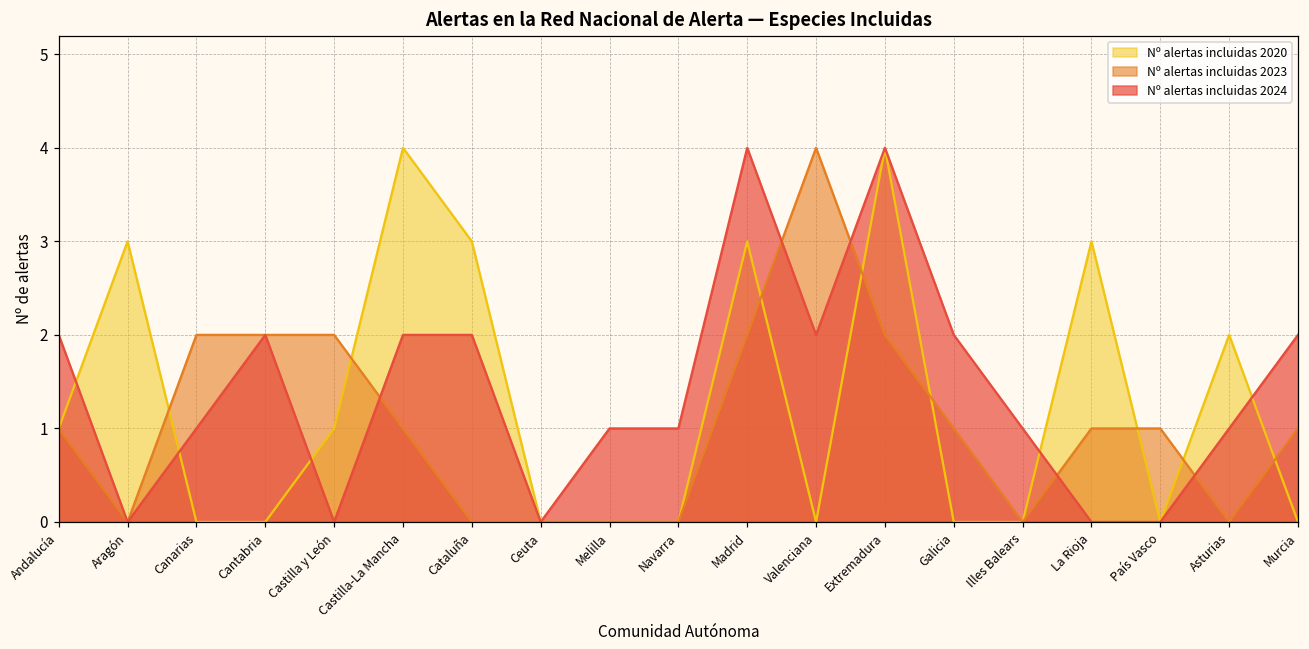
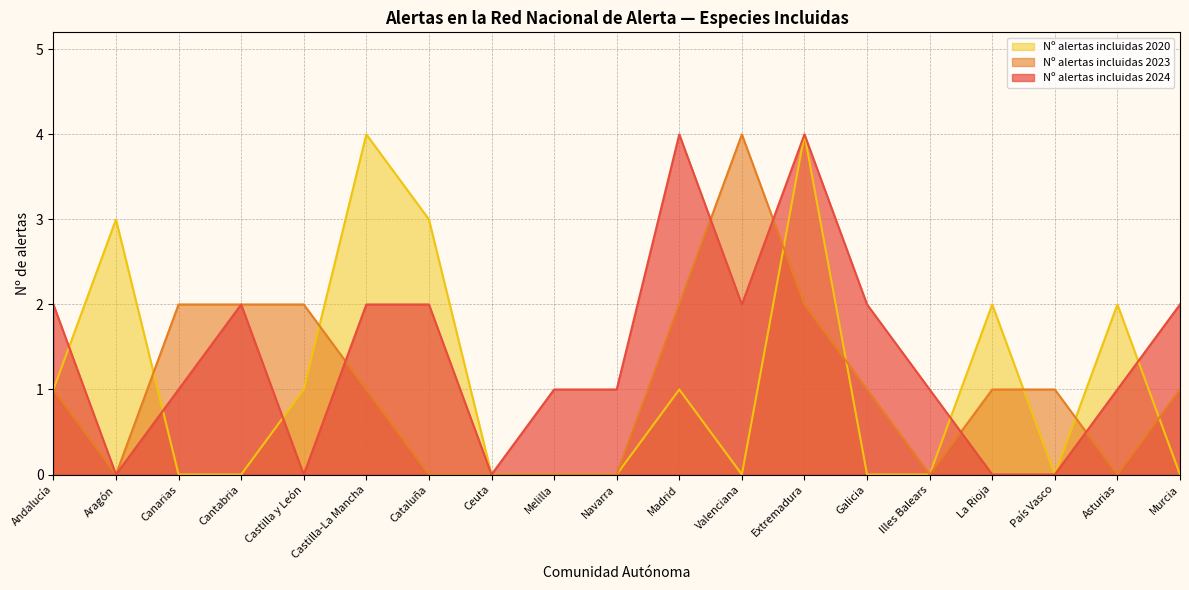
  {
    "Nº alertas incluidas 2020": {
      "Aragón": 3,
      "Canarias": 0,
      "Cantabria": 0,
      "Castilla y León": 1,
      "Castilla-La Mancha": 4,
      "Cataluña": 3,
-     "Madrid": 3,
+     "Madrid": 1,
      "Valenciana": 0,
      "Galicia": 0,
-     "La Rioja": 3,
+     "La Rioja": 2,
      "Asturias": 2,
      "Murcia": 0
    }
  }
